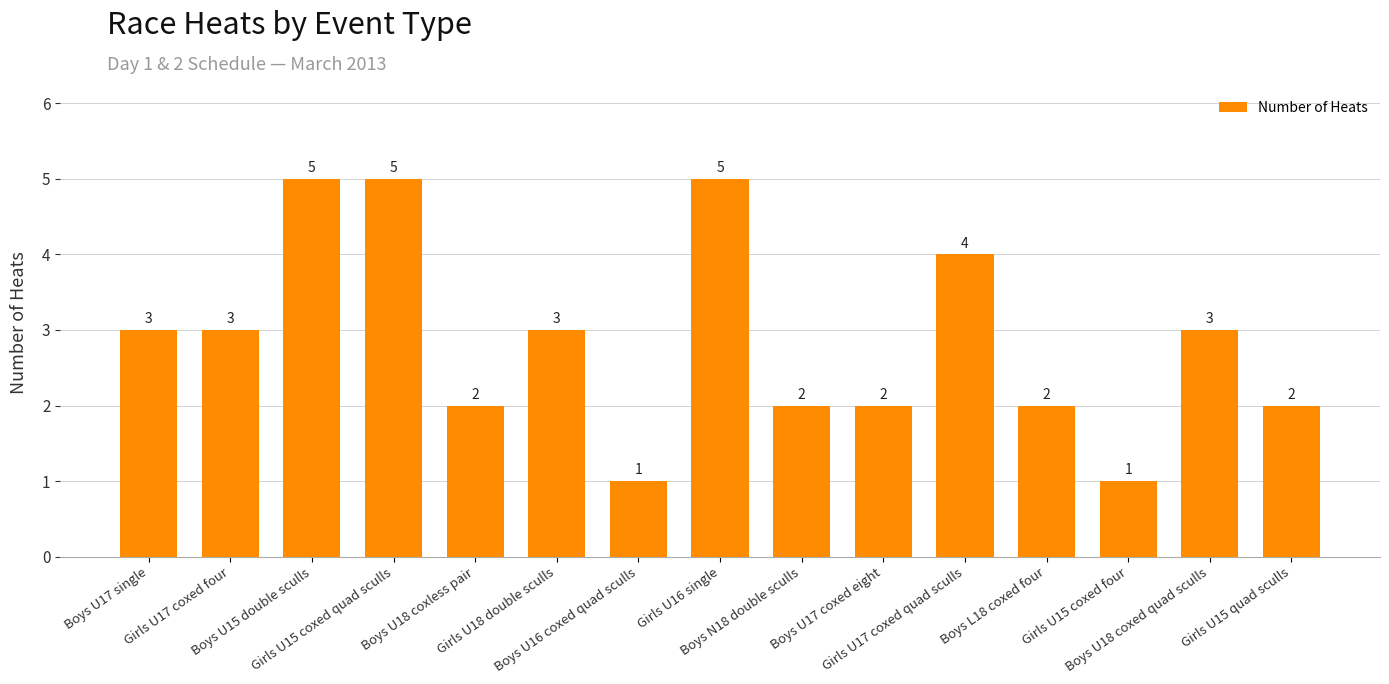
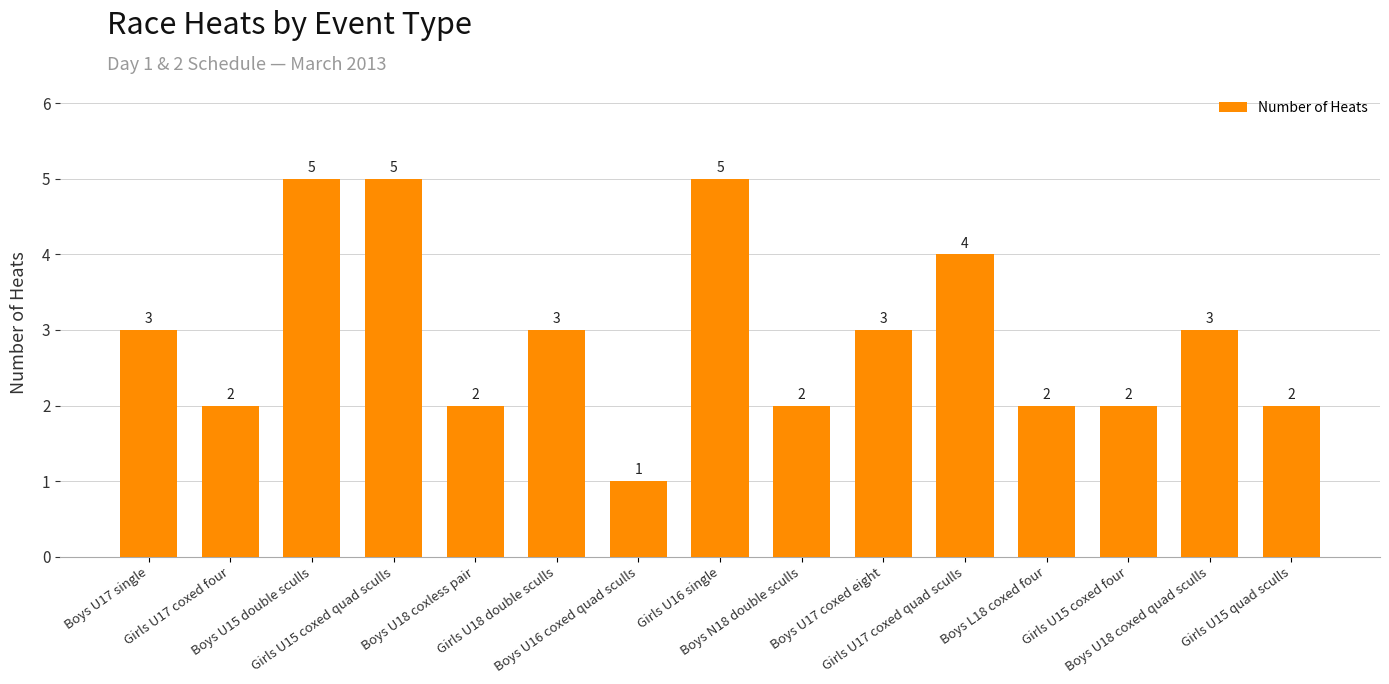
  {
    "Boys U17 single": 3,
-   "Girls U17 coxed four": 3,
+   "Girls U17 coxed four": 2,
    "Boys U15 double sculls": 5,
    "Girls U15 coxed quad sculls": 5,
    "Boys U18 coxless pair": 2,
    "Girls U18 double sculls": 3,
    "Boys U16 coxed quad sculls": 1,
    "Girls U16 single": 5,
    "Boys N18 double sculls": 2,
-   "Boys U17 coxed eight": 2,
+   "Boys U17 coxed eight": 3,
    "Girls U17 coxed quad sculls": 4,
    "Boys L18 coxed four": 2,
-   "Girls U15 coxed four": 1,
+   "Girls U15 coxed four": 2,
    "Boys U18 coxed quad sculls": 3,
    "Girls U15 quad sculls": 2
  }
